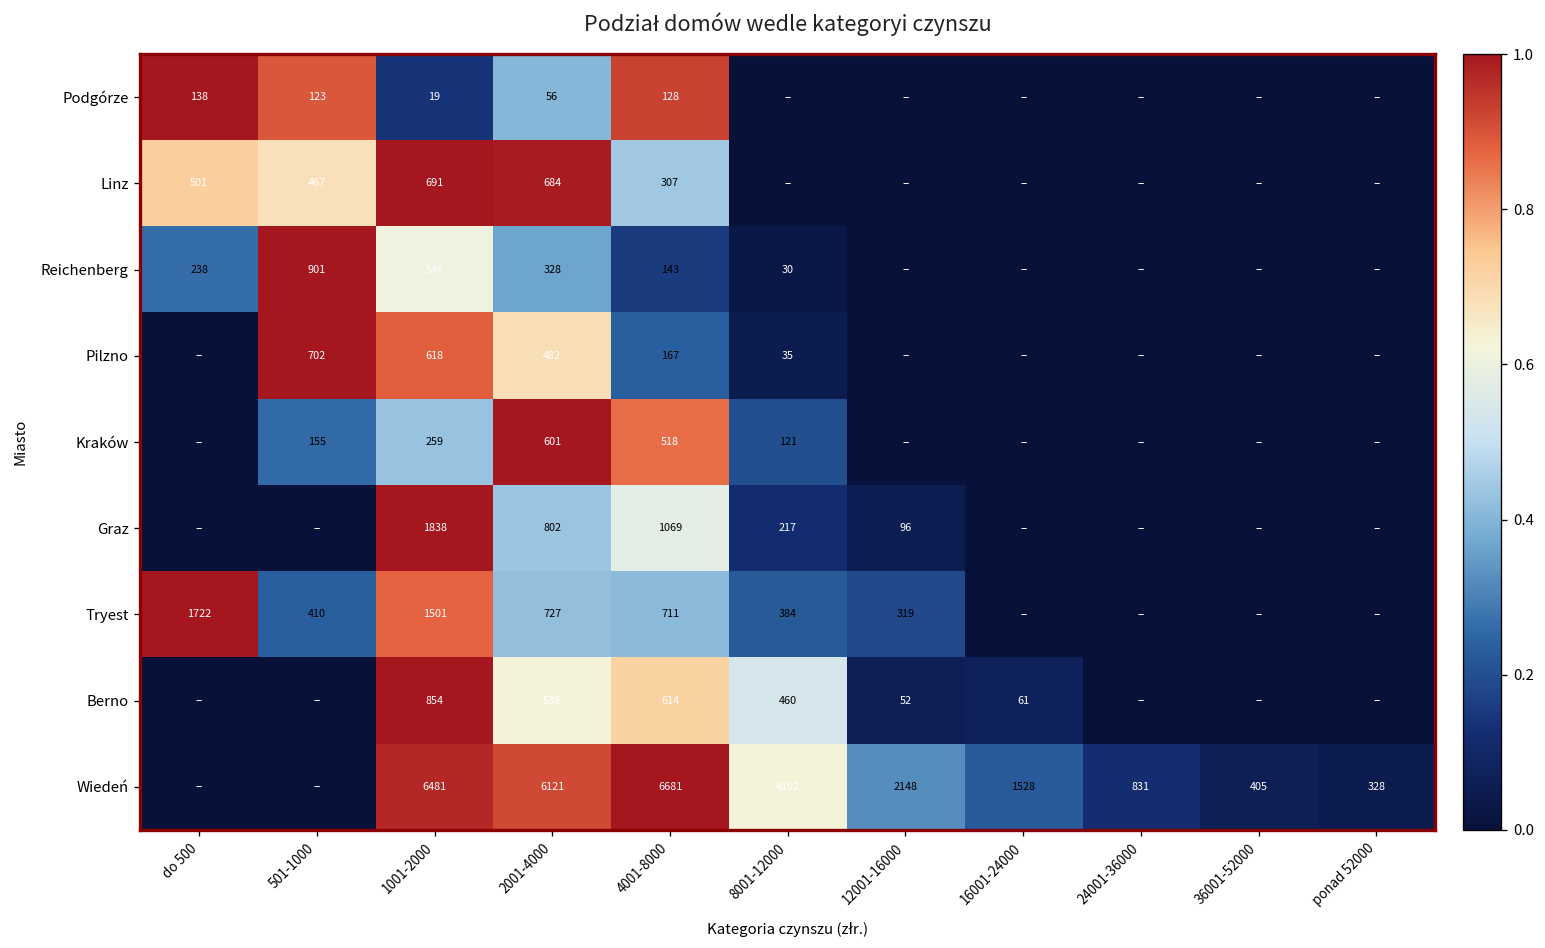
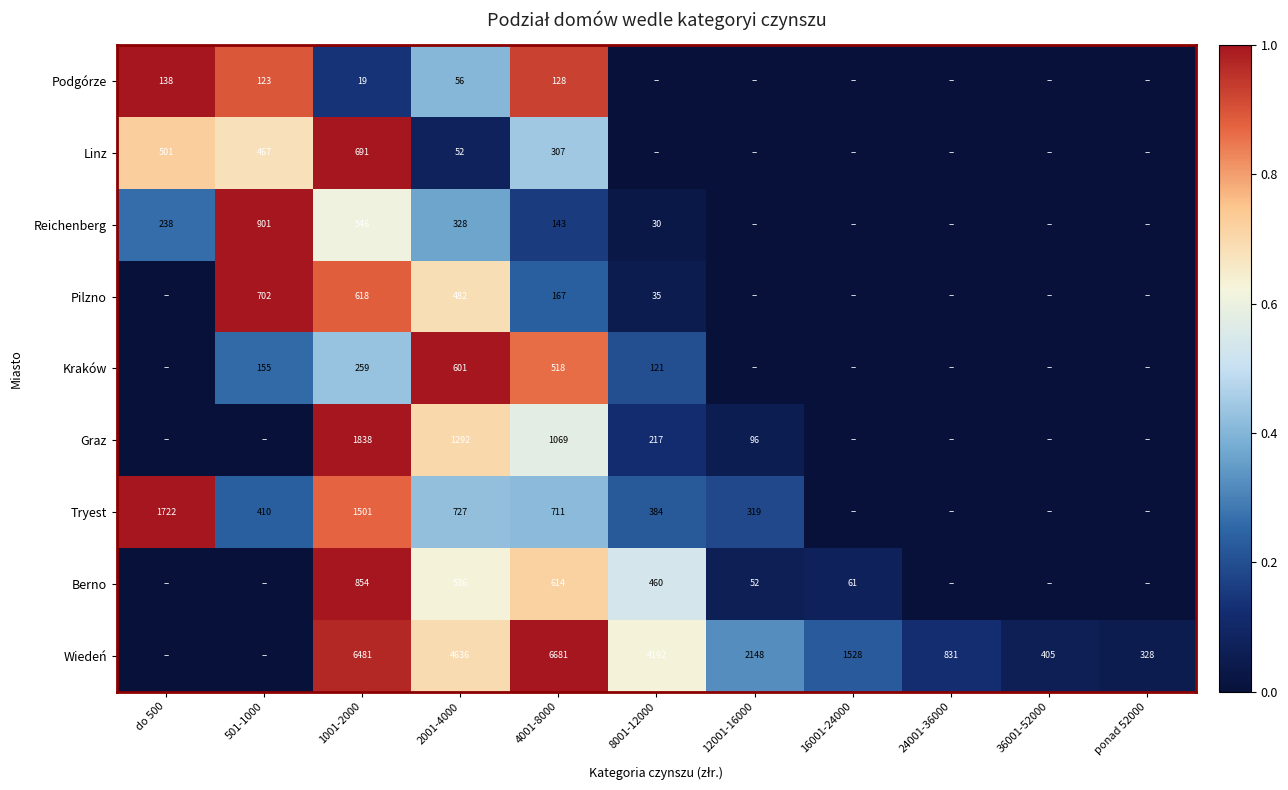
  {
    "Podgórze": {
      "do 500": 138,
      "501-1000": 123,
      "1001-2000": 19,
      "2001-4000": 56,
      "4001-8000": 128
    },
    "Linz": {
      "do 500": 501,
      "501-1000": 467,
      "1001-2000": 691,
-     "2001-4000": 684,
+     "2001-4000": 52,
      "4001-8000": 307
    },
    "Reichenberg": {
      "do 500": 238,
      "501-1000": 901,
      "2001-4000": 328,
      "4001-8000": 143,
      "8001-12000": 30
    },
    "Pilzno": {
      "501-1000": 702,
      "1001-2000": 618,
      "2001-4000": 482,
      "4001-8000": 167,
      "8001-12000": 35
    },
    "Kraków": {
      "501-1000": 155,
      "1001-2000": 259,
      "2001-4000": 601,
      "4001-8000": 518,
      "8001-12000": 121
    },
    "Graz": {
      "1001-2000": 1838,
-     "2001-4000": 802,
+     "2001-4000": 1292,
      "4001-8000": 1069,
      "8001-12000": 217,
      "12001-16000": 96
    },
    "Tryest": {
      "do 500": 1722,
      "501-1000": 410,
      "1001-2000": 1501,
      "2001-4000": 727,
      "4001-8000": 711,
      "8001-12000": 384,
      "12001-16000": 319
    },
    "Berno": {
      "1001-2000": 854,
      "4001-8000": 614,
      "8001-12000": 460,
      "12001-16000": 52,
      "16001-24000": 61
    },
    "Wiedeń": {
      "1001-2000": 6481,
-     "2001-4000": 6121,
+     "2001-4000": 4636,
      "4001-8000": 6681,
      "12001-16000": 2148,
      "16001-24000": 1528,
      "24001-36000": 831,
      "36001-52000": 405,
      "ponad 52000": 328
    }
  }
